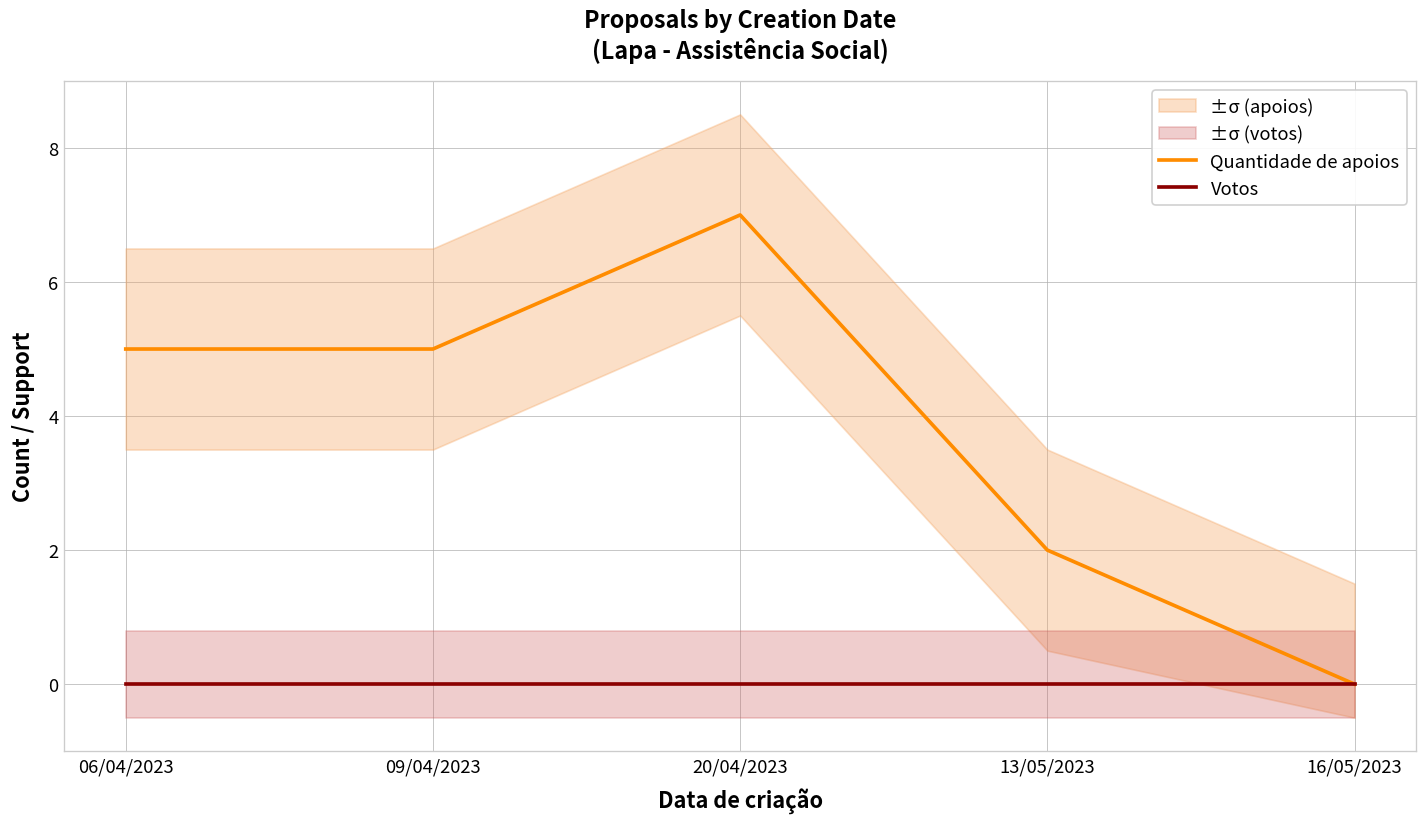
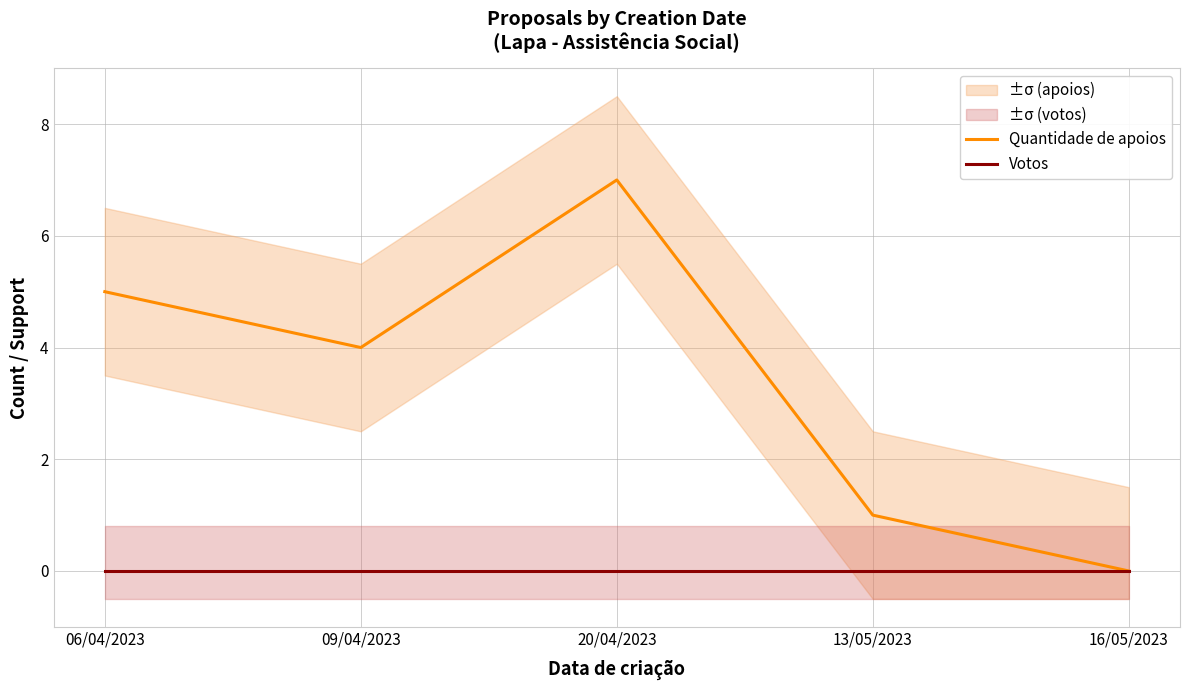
  {
    "Quantidade de apoios": {
      "06/04/2023": 5,
-     "09/04/2023": 5,
+     "09/04/2023": 4,
      "20/04/2023": 7,
-     "13/05/2023": 2
+     "13/05/2023": 1
    },
    "Votos": {
      "06/04/2023": 0,
      "09/04/2023": 0,
      "20/04/2023": 0,
      "13/05/2023": 0
    }
  }
